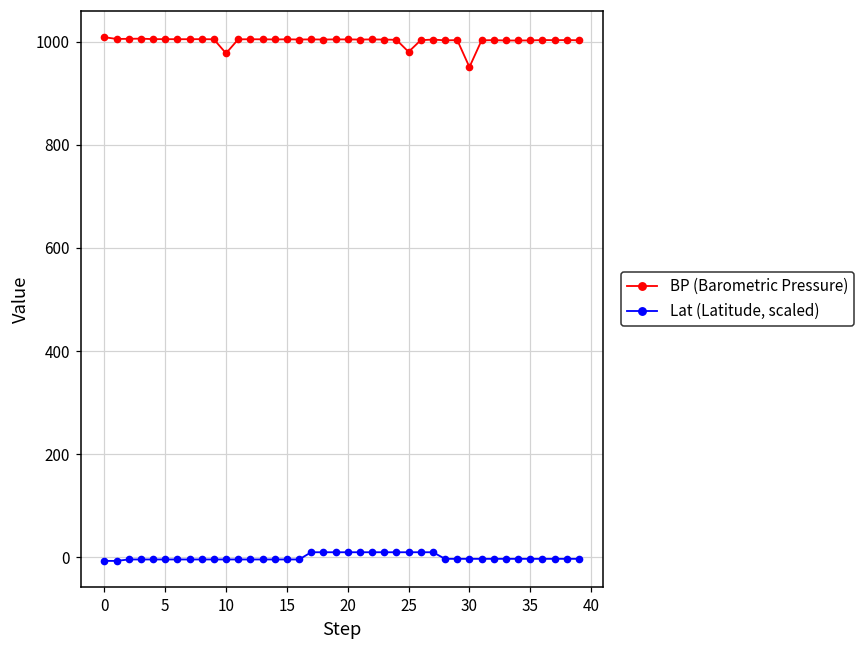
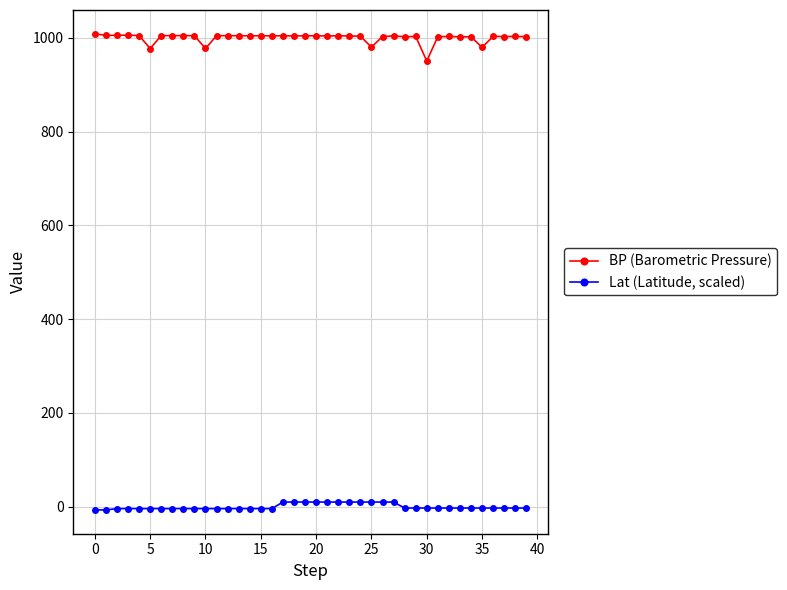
  {
    "BP (Barometric Pressure)": {
      "0": 1010,
-     "5": 1000,
+     "5": 980,
      "10": 980,
      "15": 1000,
      "20": 1000,
      "25": 980,
      "30": 950,
-     "35": 1000
+     "35": 980
    },
    "Lat (Latitude, scaled)": {
      "0": -10,
      "5": 0,
      "10": 0,
      "15": 0,
      "20": 10,
      "25": 10,
      "30": 0,
      "35": 0
    }
  }
